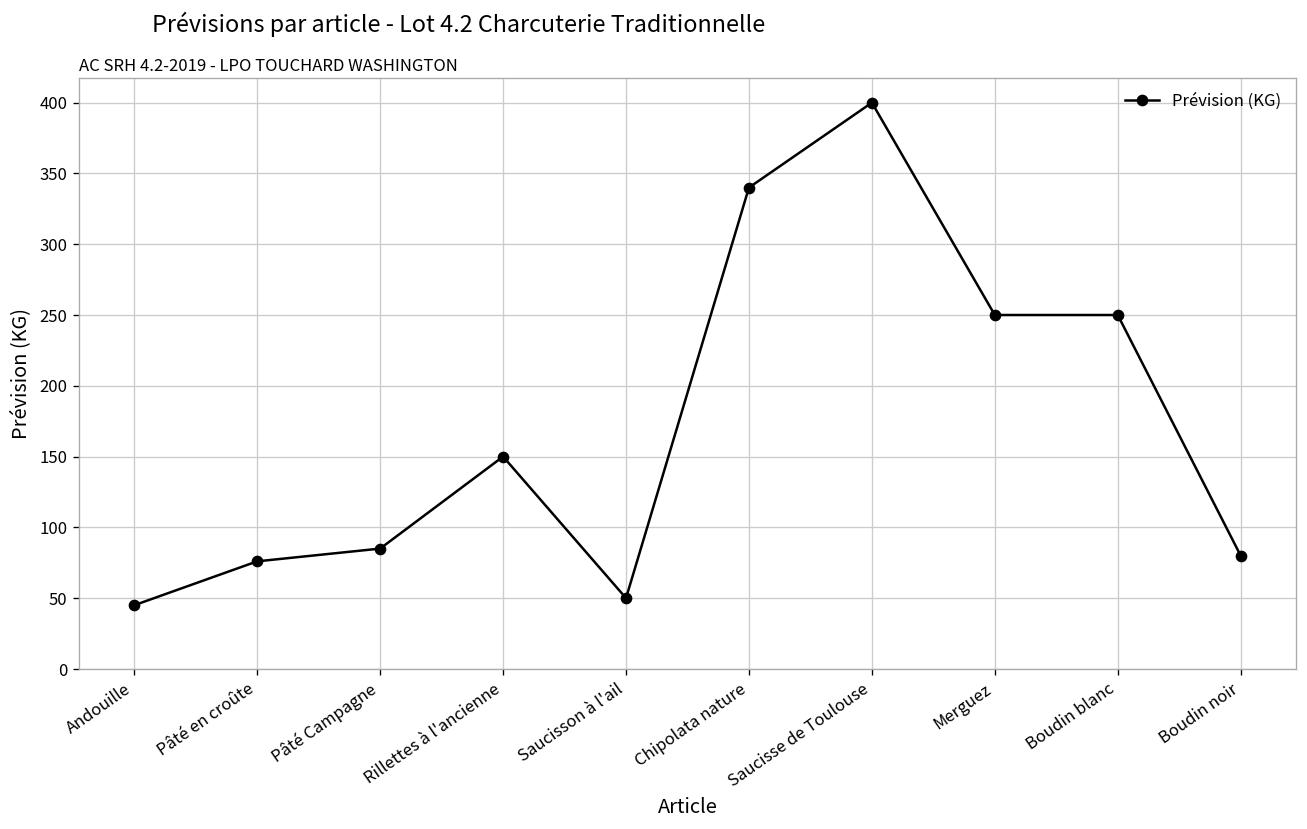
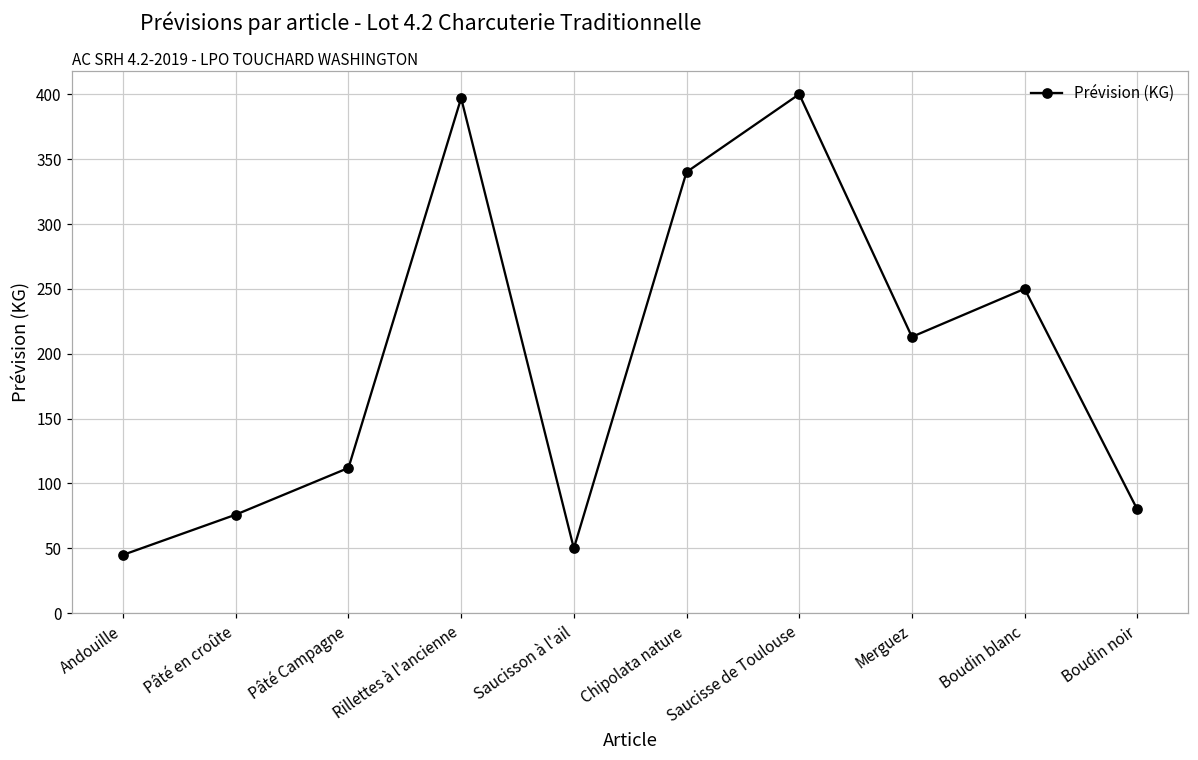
  {
    "Andouille": 45,
    "Pâté en croûte": 76,
-   "Pâté Campagne": 85,
-   "Rillettes à l'ancienne": 150,
+   "Pâté Campagne": 112,
+   "Rillettes à l'ancienne": 397,
    "Saucisson à l'ail": 50,
    "Chipolata nature": 340,
    "Saucisse de Toulouse": 400,
-   "Merguez": 250,
+   "Merguez": 213,
    "Boudin blanc": 250,
    "Boudin noir": 80
  }
